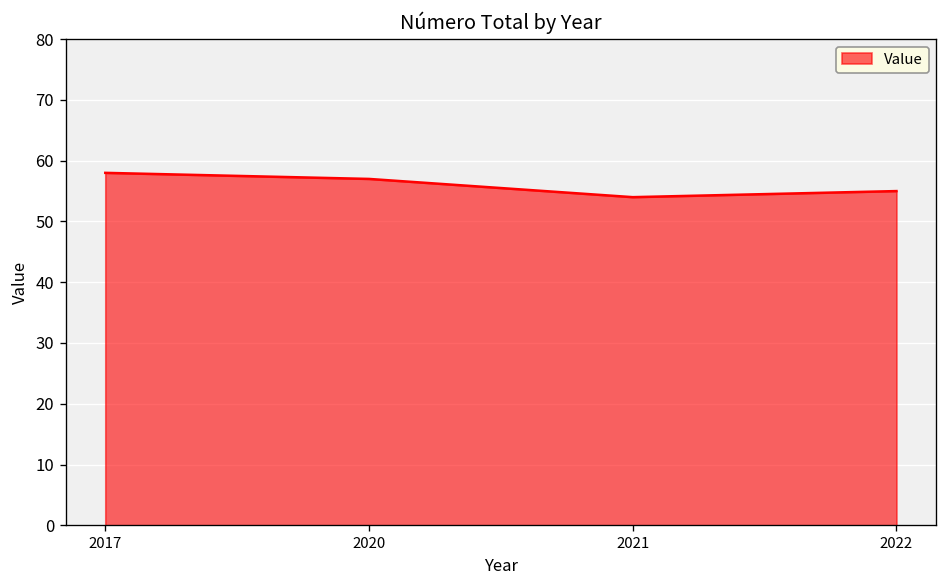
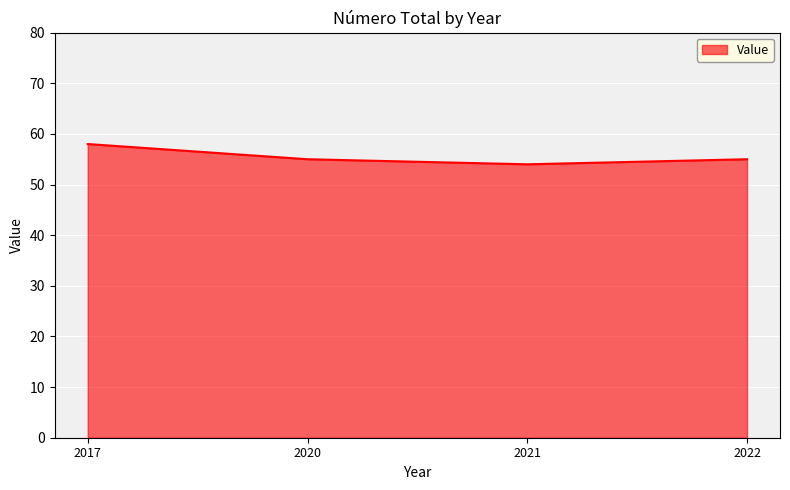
  {
    "2017": 58,
-   "2020": 57,
+   "2020": 55,
    "2021": 54,
    "2022": 55
  }
